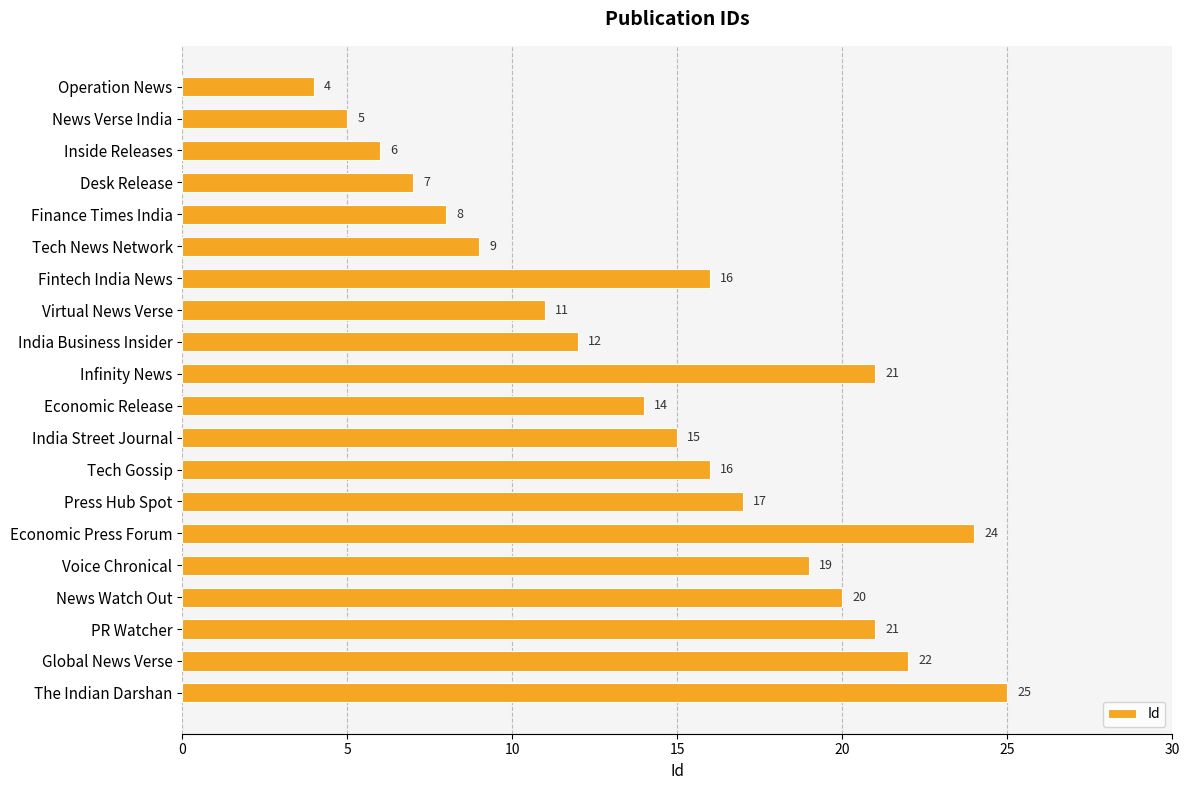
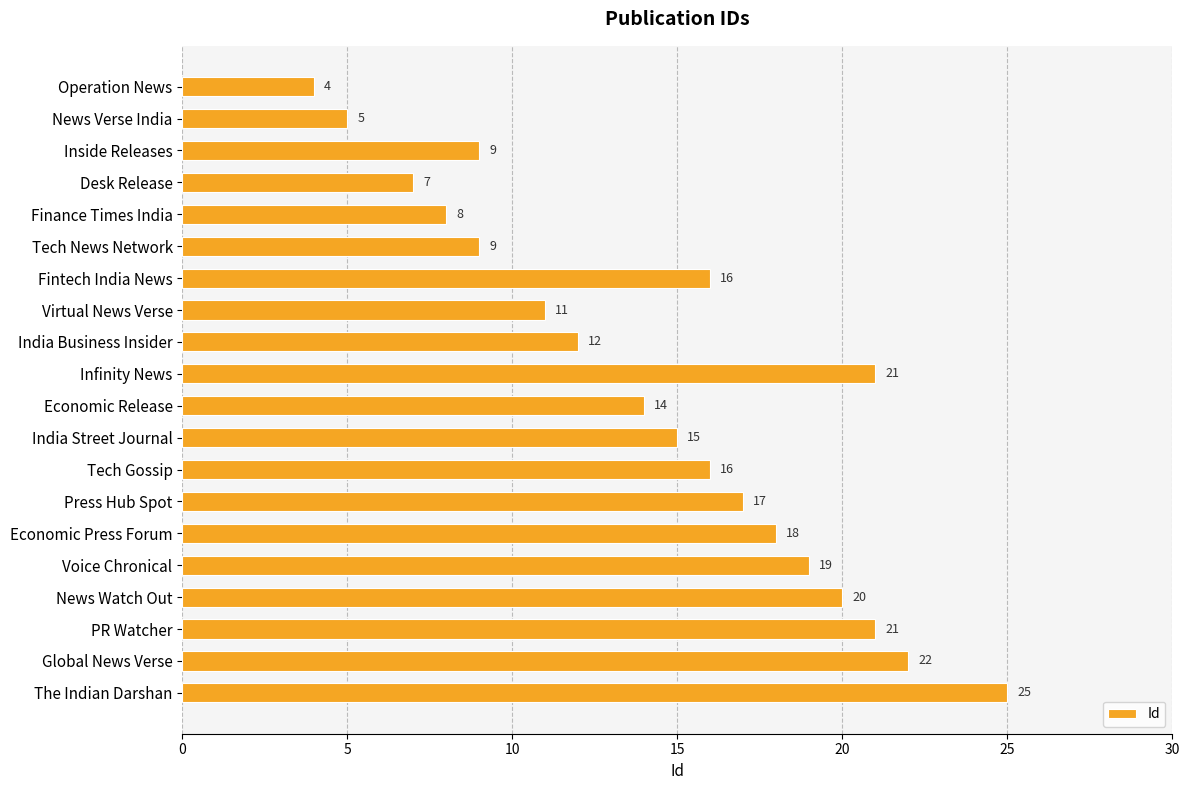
  {
    "Operation News": 4,
    "News Verse India": 5,
-   "Inside Releases": 6,
+   "Inside Releases": 9,
    "Desk Release": 7,
    "Finance Times India": 8,
    "Tech News Network": 9,
    "Fintech India News": 16,
    "Virtual News Verse": 11,
    "India Business Insider": 12,
    "Infinity News": 21,
    "Economic Release": 14,
    "India Street Journal": 15,
    "Tech Gossip": 16,
    "Press Hub Spot": 17,
-   "Economic Press Forum": 24,
+   "Economic Press Forum": 18,
    "Voice Chronical": 19,
    "News Watch Out": 20,
    "PR Watcher": 21,
    "Global News Verse": 22,
    "The Indian Darshan": 25
  }
